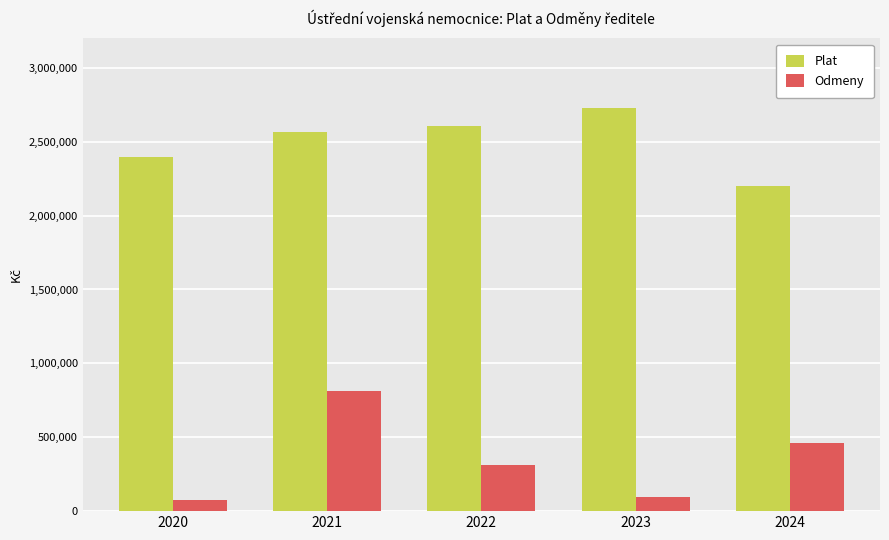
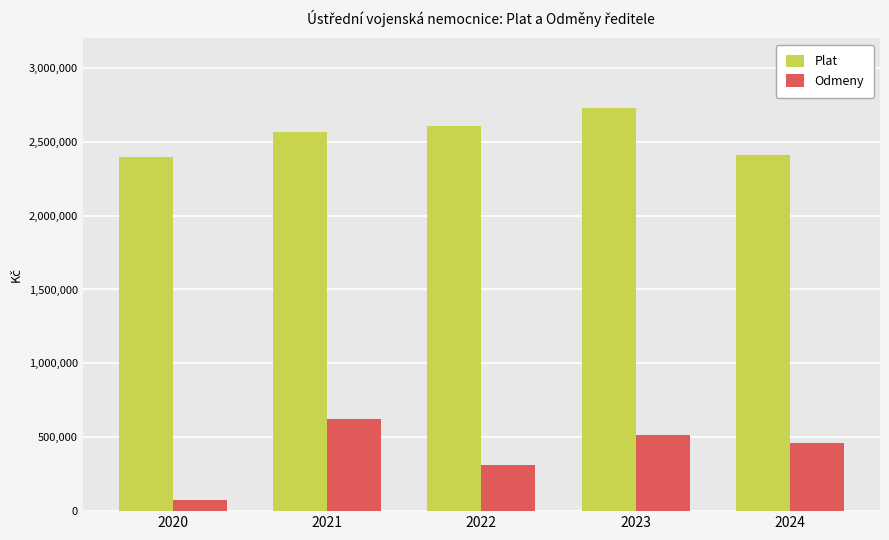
  {
    "Plat": {
      "2020": "2,390,000",
      "2021": "2,570,000",
      "2022": "2,600,000",
      "2023": "2,730,000",
-     "2024": "2,200,000"
+     "2024": "2,410,000"
    },
    "Odmeny": {
      "2020": "80,000",
-     "2021": "810,000",
+     "2021": "630,000",
      "2022": "310,000",
-     "2023": "90,000",
+     "2023": "510,000",
      "2024": "460,000"
    }
  }
